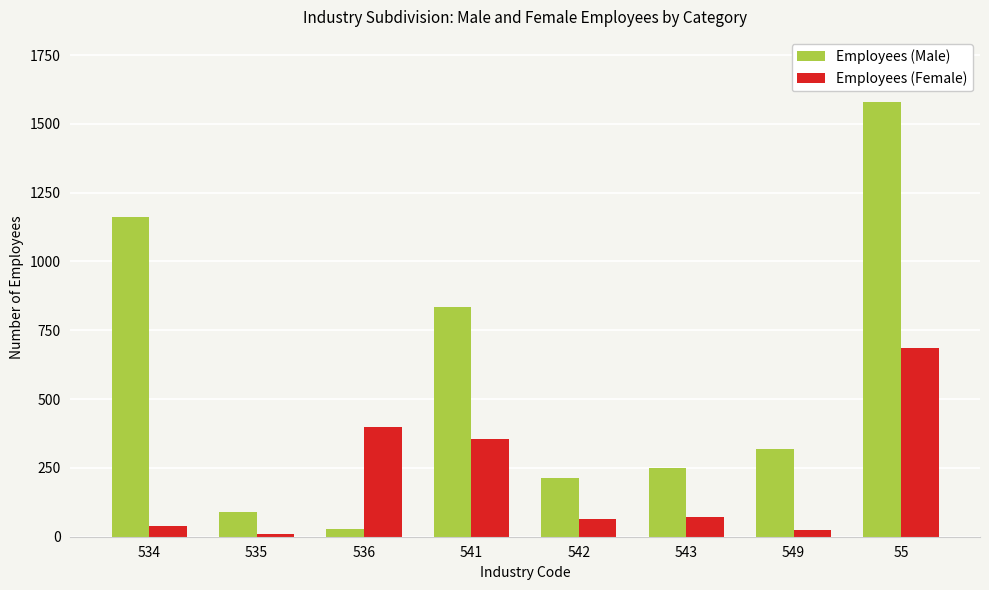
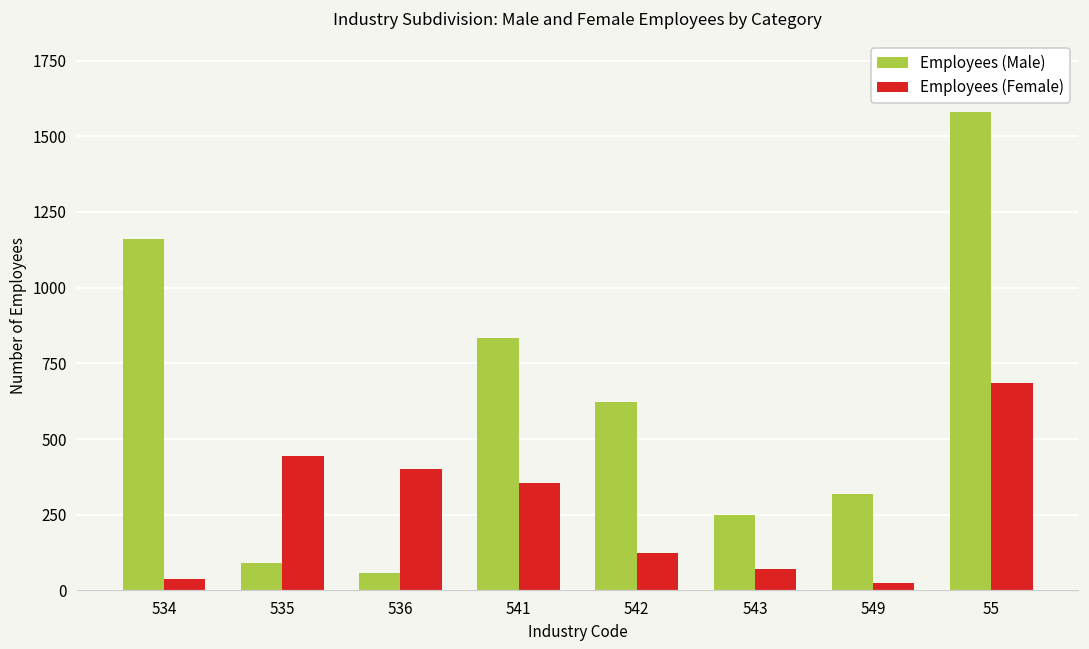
  {
    "Employees (Male)": {
      "534": 1160,
      "535": 90,
-     "536": 30,
+     "536": 60,
      "541": 840,
-     "542": 210,
+     "542": 620,
      "543": 250,
      "549": 320,
      "55": 1580
    },
    "Employees (Female)": {
      "534": 40,
-     "535": 10,
+     "535": 450,
      "536": 400,
      "541": 360,
-     "542": 70,
+     "542": 130,
      "543": 70,
      "549": 30,
      "55": 690
    }
  }
